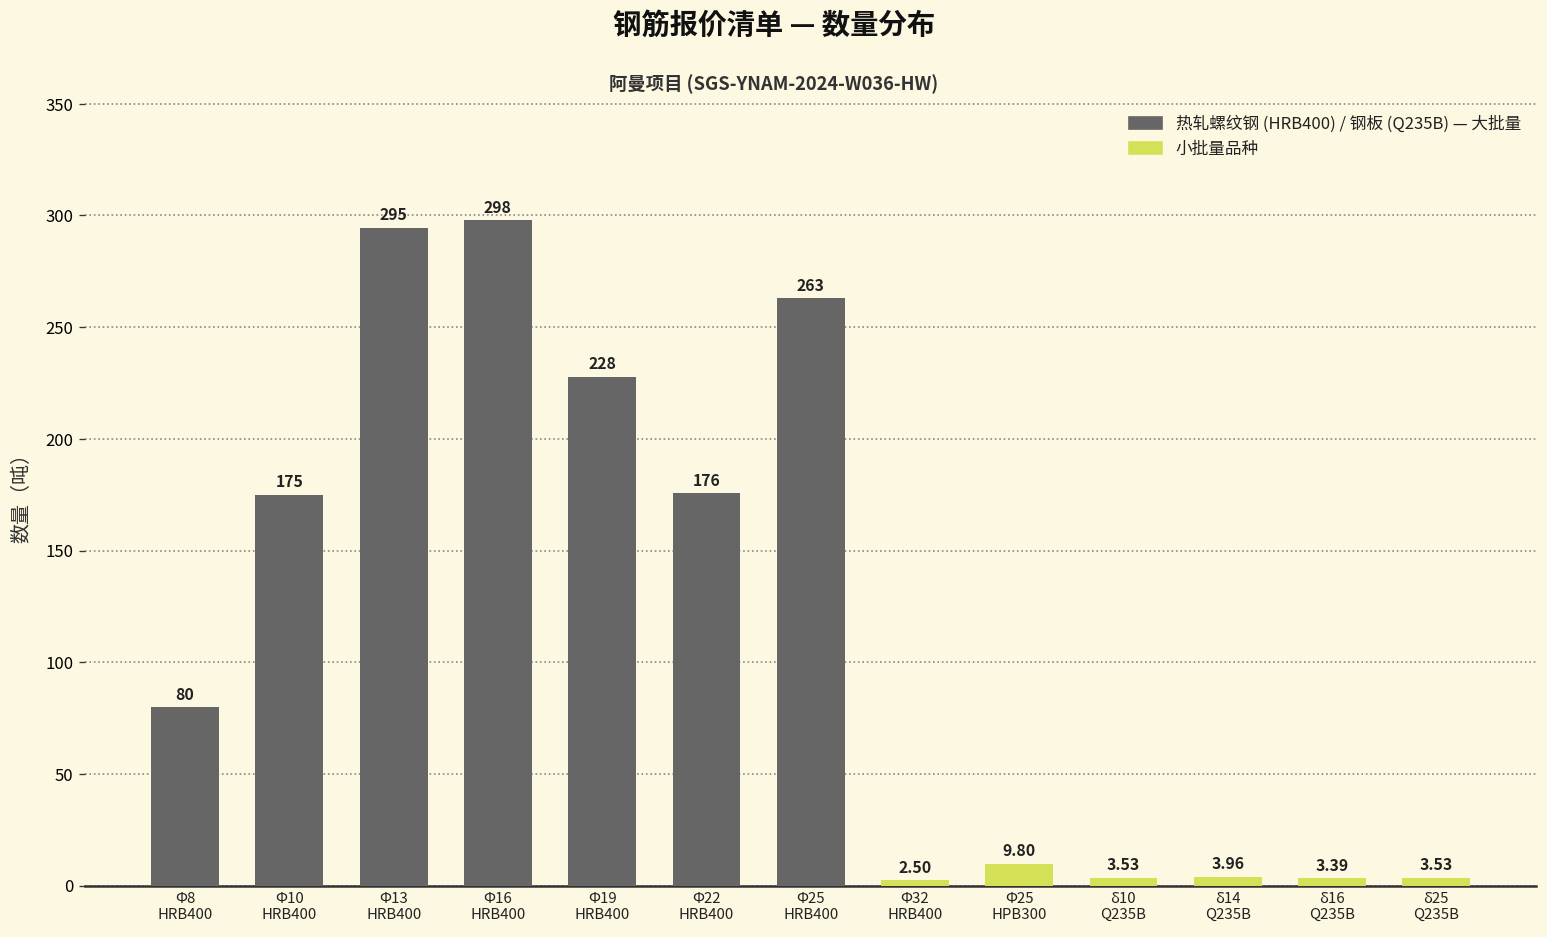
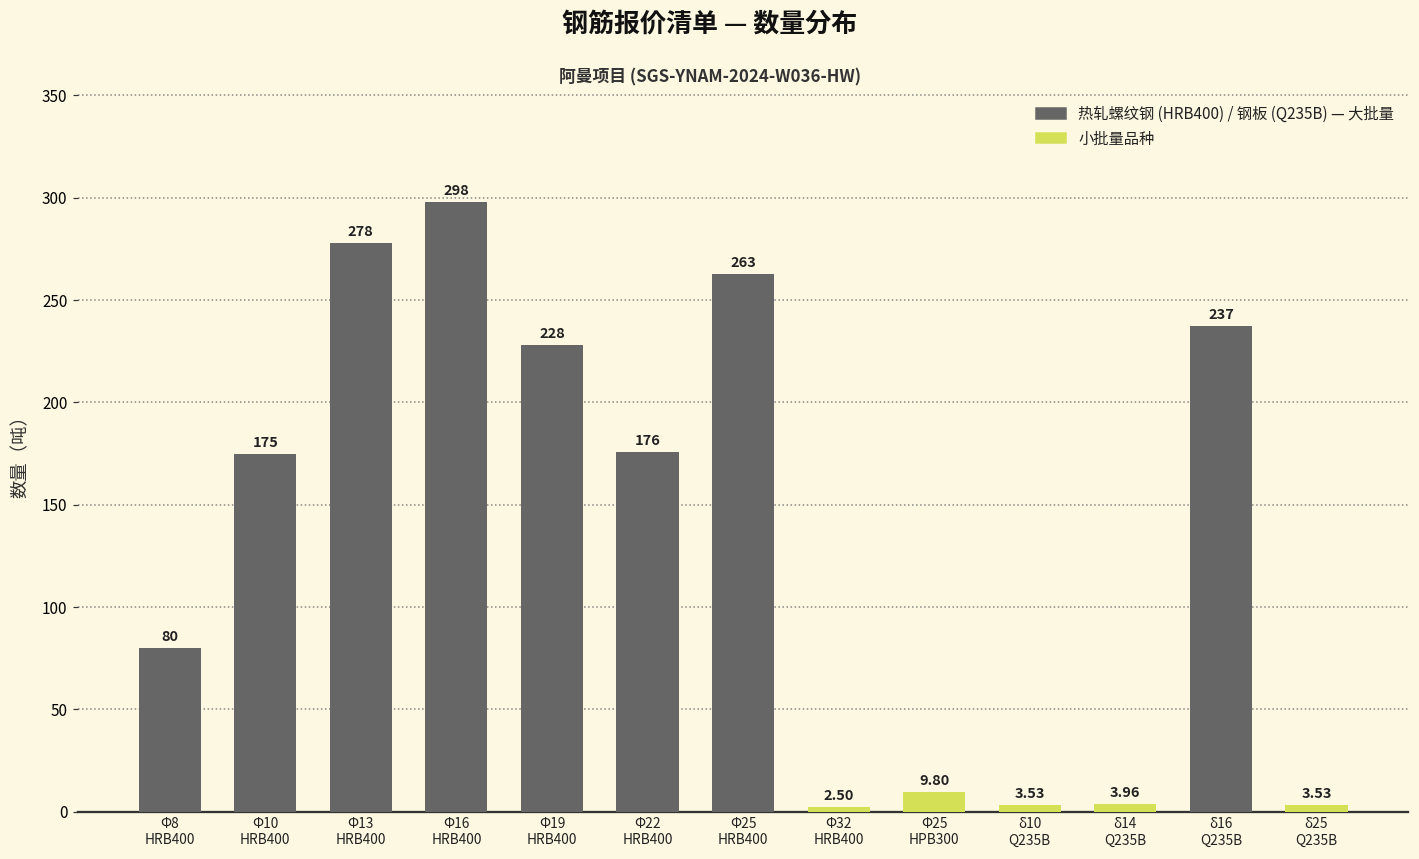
  {
    "Φ8 HRB400": 80,
    "Φ10 HRB400": 175,
-   "Φ13 HRB400": 295,
+   "Φ13 HRB400": 278,
    "Φ16 HRB400": 298,
    "Φ19 HRB400": 228,
    "Φ22 HRB400": 176,
    "Φ25 HRB400": 263,
    "Φ32 HRB400": 2.50,
    "Φ25 HPB300": 9.80,
    "δ10 Q235B": 3.53,
    "δ14 Q235B": 3.96,
-   "δ16 Q235B": 3.39,
+   "δ16 Q235B": 237,
    "δ25 Q235B": 3.53
  }
